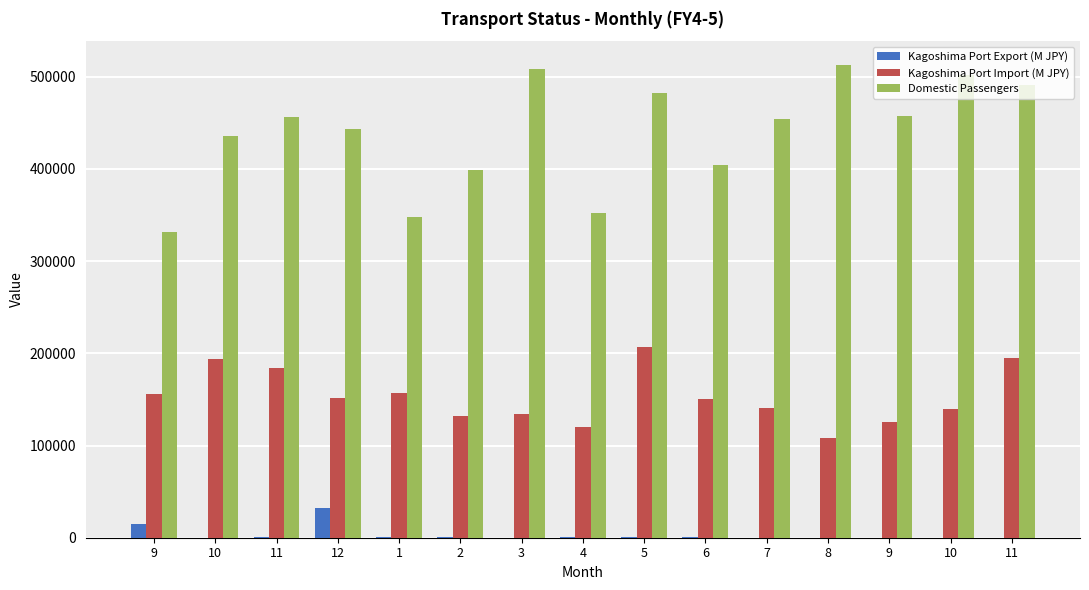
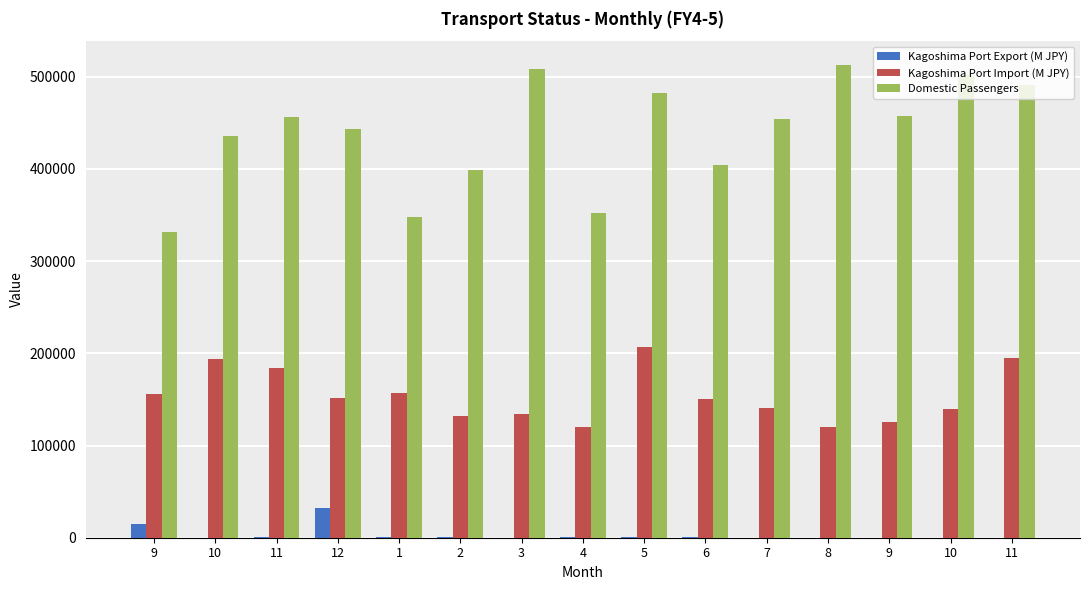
  {
    "Kagoshima Port Export (M JPY)": {
      "12": 30000
    },
    "Kagoshima Port Import (M JPY)": {
      "12": 150000,
      "1": 160000,
      "2": 130000,
      "3": 130000,
      "4": 120000,
      "5": 210000,
      "6": 150000,
      "7": 140000,
-     "8": 110000
+     "8": 120000
    },
    "Domestic Passengers": {
      "12": 440000,
      "1": 350000,
      "2": 400000,
      "3": 510000,
      "4": 350000,
      "5": 480000,
      "6": 400000,
      "7": 450000,
      "8": 510000
    }
  }
